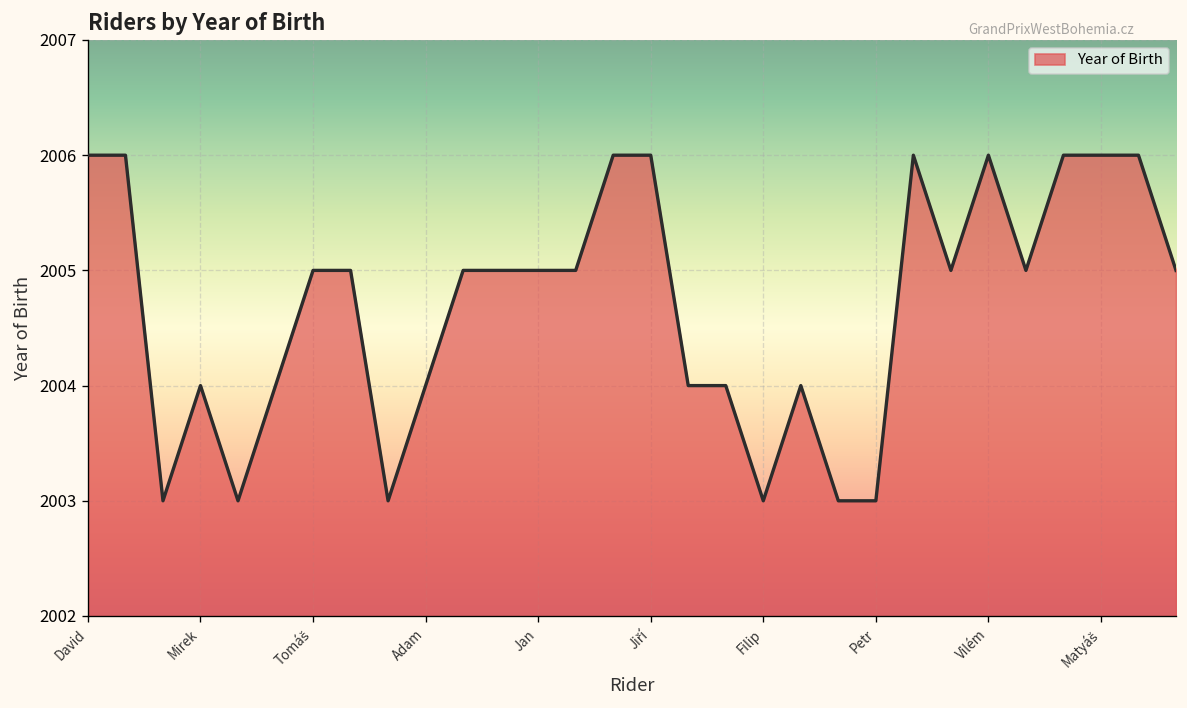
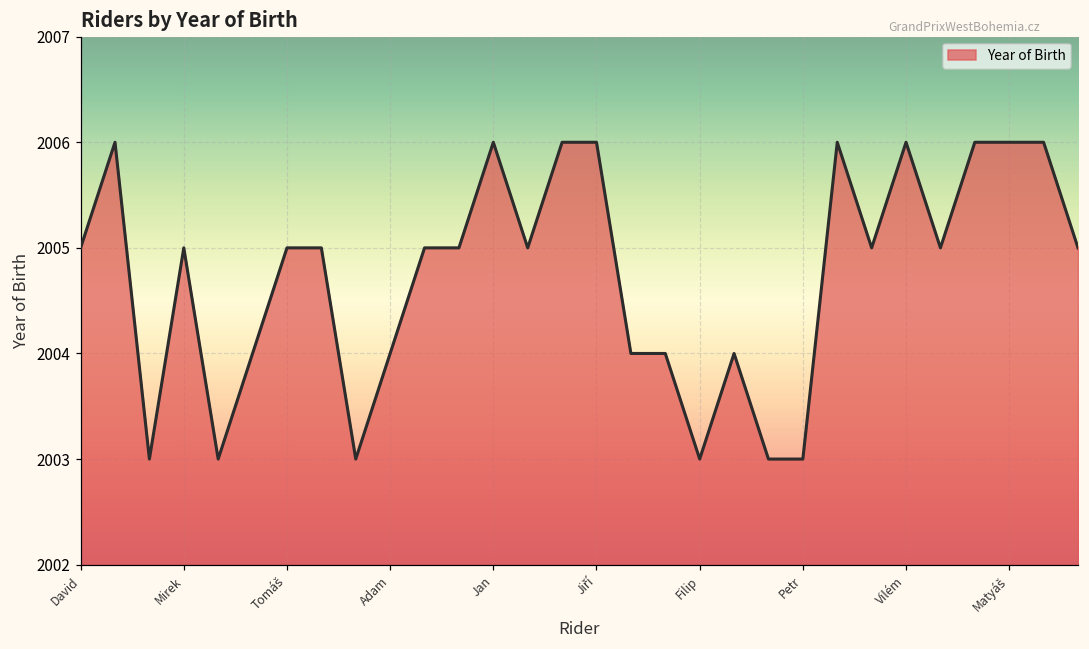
  {
-   "David": 2006,
-   "Mirek": 2004,
+   "David": 2005,
+   "Mirek": 2005,
    "Tomáš": 2005,
    "Adam": 2004,
-   "Jan": 2005,
+   "Jan": 2006,
    "Jiří": 2006,
    "Filip": 2003,
    "Petr": 2003,
    "Vilém": 2006,
    "Matyáš": 2006
  }
